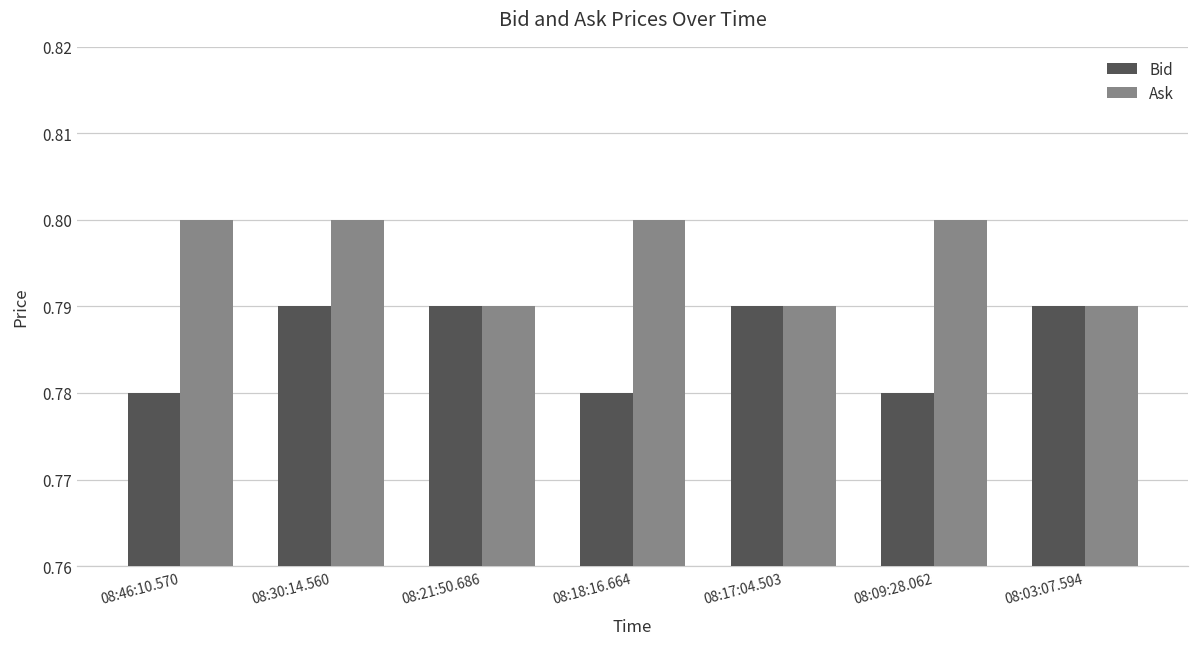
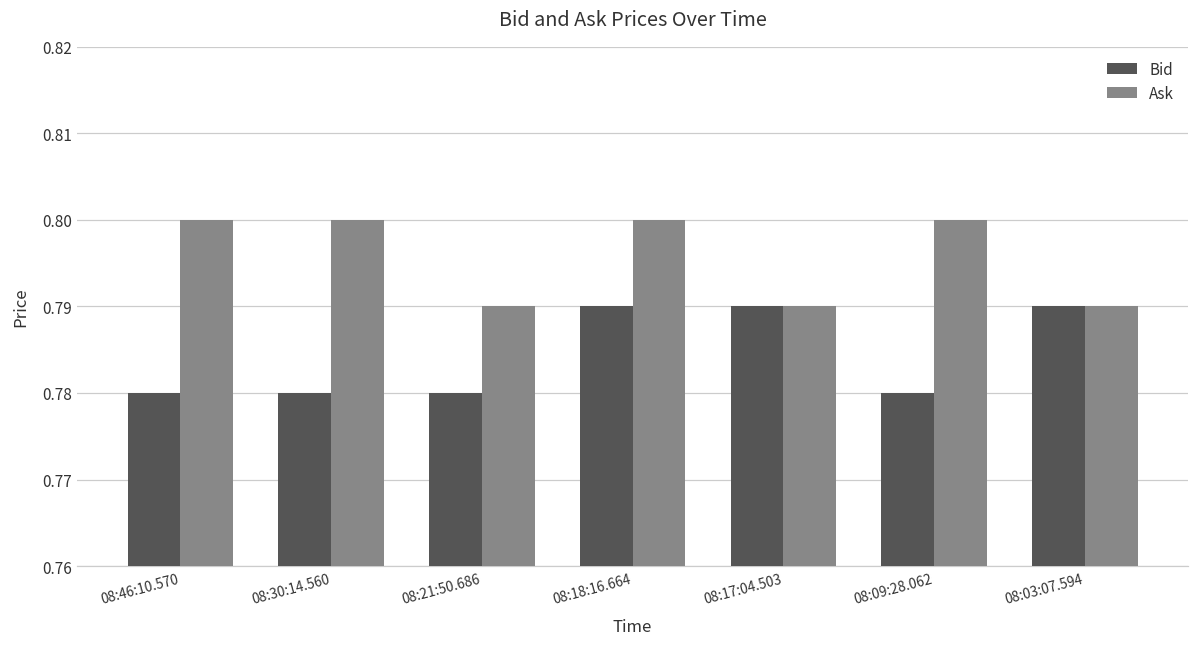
  {
    "Bid": {
      "08:46:10.570": 0.78,
-     "08:30:14.560": 0.79,
-     "08:21:50.686": 0.79,
-     "08:18:16.664": 0.78,
+     "08:30:14.560": 0.78,
+     "08:21:50.686": 0.78,
+     "08:18:16.664": 0.79,
      "08:17:04.503": 0.79,
      "08:09:28.062": 0.78,
      "08:03:07.594": 0.79
    },
    "Ask": {
      "08:46:10.570": 0.80,
      "08:30:14.560": 0.80,
      "08:21:50.686": 0.79,
      "08:18:16.664": 0.80,
      "08:17:04.503": 0.79,
      "08:09:28.062": 0.80,
      "08:03:07.594": 0.79
    }
  }
